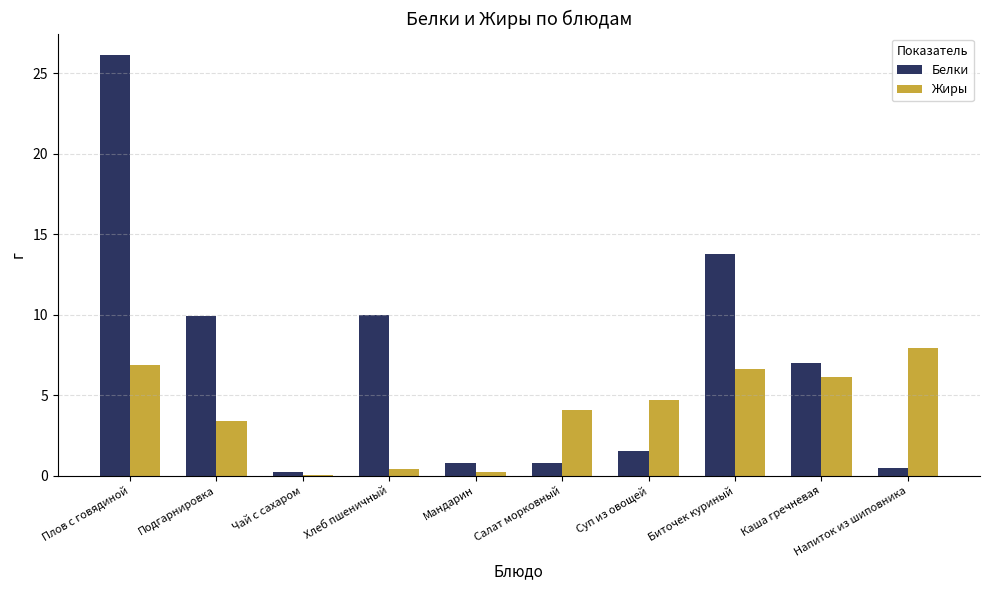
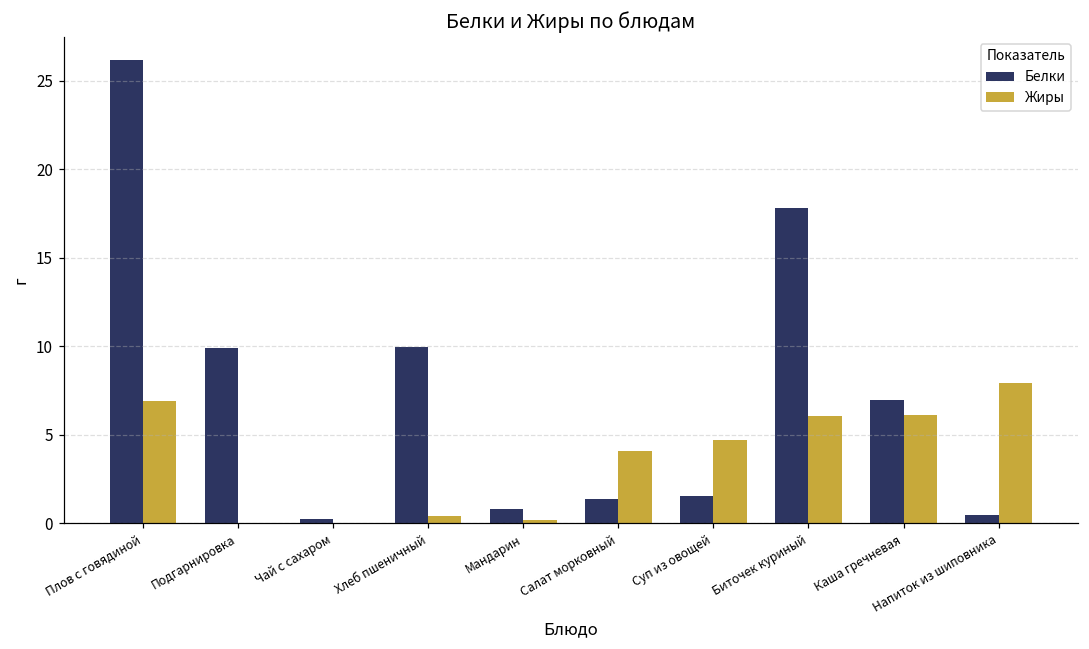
  {
    "Белки": {
      "Плов с говядиной": 26.2,
      "Подгарнировка": 9.9,
      "Чай с сахаром": 0.3,
      "Хлеб пшеничный": 10.0,
      "Мандарин": 0.8,
-     "Салат морковный": 0.8,
+     "Салат морковный": 1.3,
      "Суп из овощей": 1.5,
-     "Биточек куриный": 13.8,
+     "Биточек куриный": 17.8,
      "Каша гречневая": 7.0,
      "Напиток из шиповника": 0.5
    },
    "Жиры": {
      "Плов с говядиной": 6.9,
-     "Подгарнировка": 3.4,
+     "Подгарнировка": 0.0,
      "Хлеб пшеничный": 0.4,
      "Мандарин": 0.2,
      "Салат морковный": 4.1,
      "Суп из овощей": 4.7,
-     "Биточек куриный": 6.7,
+     "Биточек куриный": 6.1,
      "Каша гречневая": 6.1,
      "Напиток из шиповника": 7.9
    }
  }
